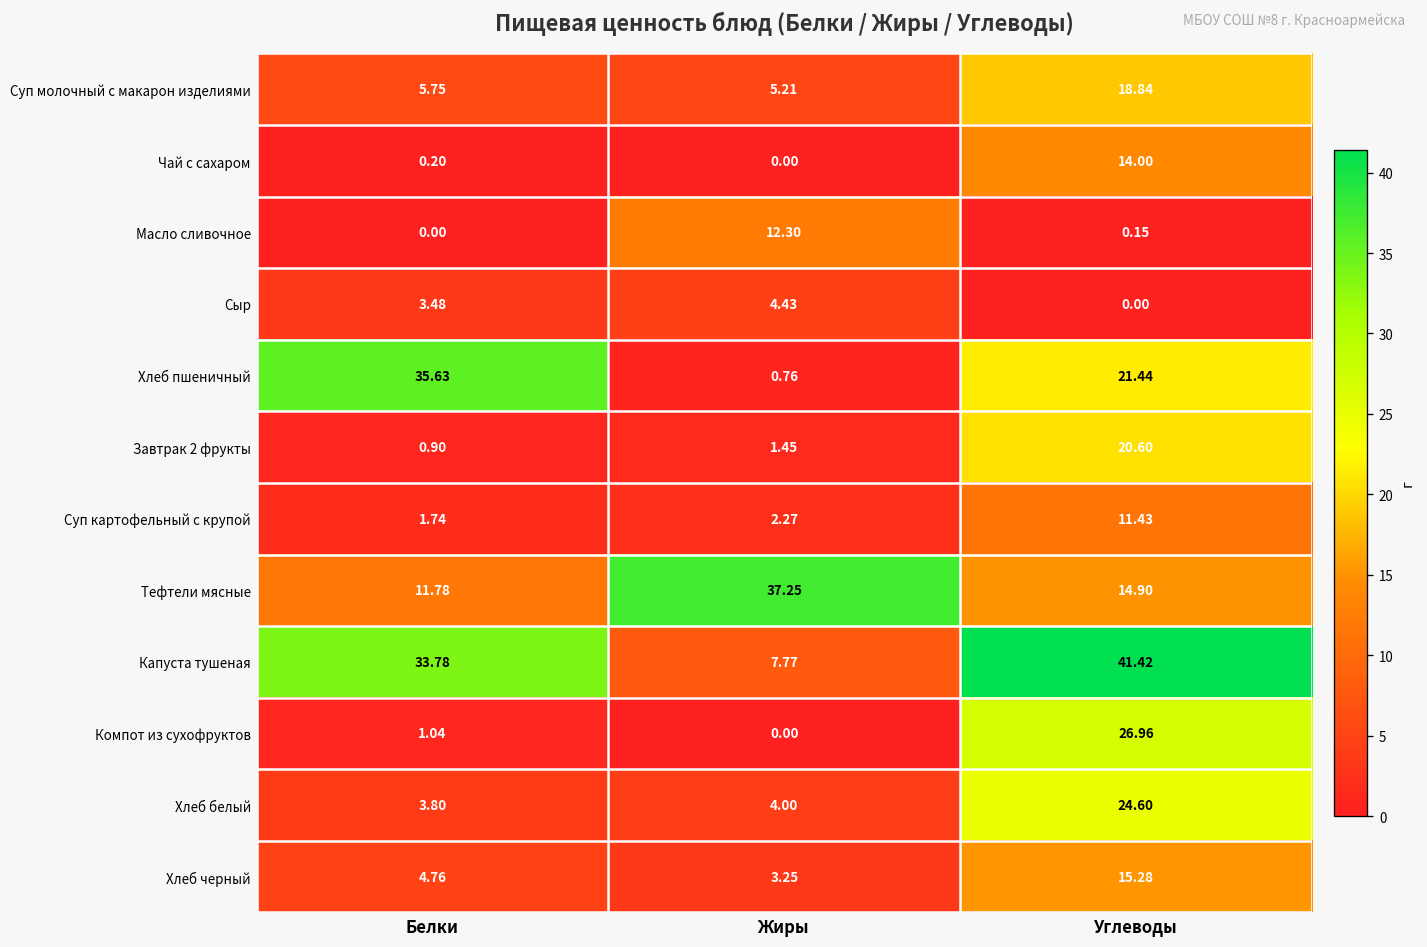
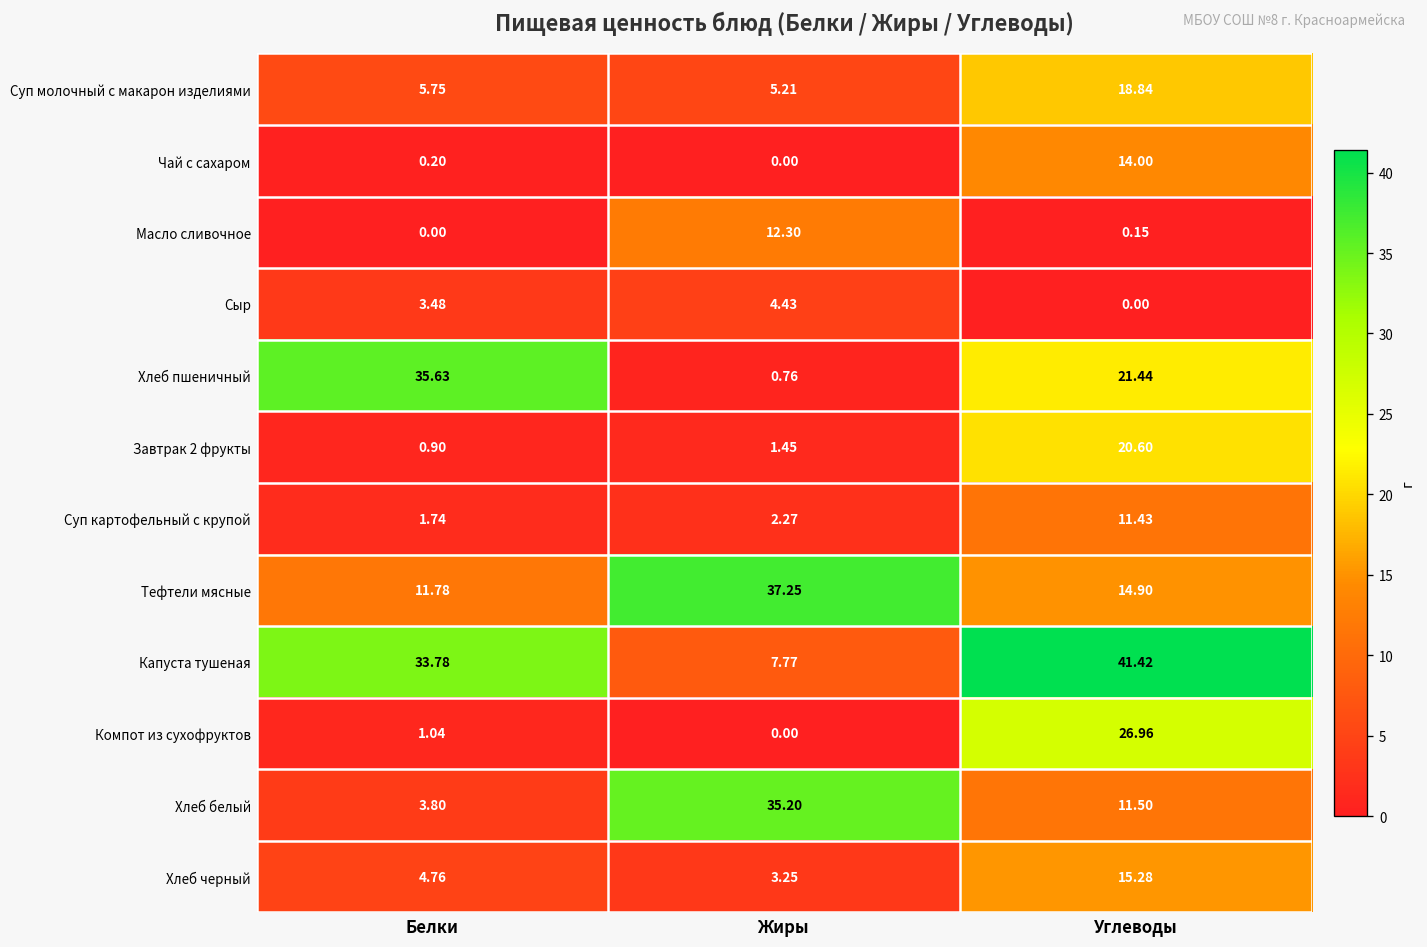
  {
    "Суп молочный с макарон изделиями": {
      "Белки": 5.75,
      "Жиры": 5.21,
      "Углеводы": 18.84
    },
    "Чай с сахаром": {
      "Белки": 0.20,
      "Жиры": 0.00,
      "Углеводы": 14.00
    },
    "Масло сливочное": {
      "Белки": 0.00,
      "Жиры": 12.30,
      "Углеводы": 0.15
    },
    "Сыр": {
      "Белки": 3.48,
      "Жиры": 4.43,
      "Углеводы": 0.00
    },
    "Хлеб пшеничный": {
      "Белки": 35.63,
      "Жиры": 0.76,
      "Углеводы": 21.44
    },
    "Завтрак 2 фрукты": {
      "Белки": 0.90,
      "Жиры": 1.45,
      "Углеводы": 20.60
    },
    "Суп картофельный с крупой": {
      "Белки": 1.74,
      "Жиры": 2.27,
      "Углеводы": 11.43
    },
    "Тефтели мясные": {
      "Белки": 11.78,
      "Жиры": 37.25,
      "Углеводы": 14.90
    },
    "Капуста тушеная": {
      "Белки": 33.78,
      "Жиры": 7.77,
      "Углеводы": 41.42
    },
    "Компот из сухофруктов": {
      "Белки": 1.04,
      "Жиры": 0.00,
      "Углеводы": 26.96
    },
    "Хлеб белый": {
      "Белки": 3.80,
-     "Жиры": 4.00,
-     "Углеводы": 24.60
+     "Жиры": 35.20,
+     "Углеводы": 11.50
    },
    "Хлеб черный": {
      "Белки": 4.76,
      "Жиры": 3.25,
      "Углеводы": 15.28
    }
  }
